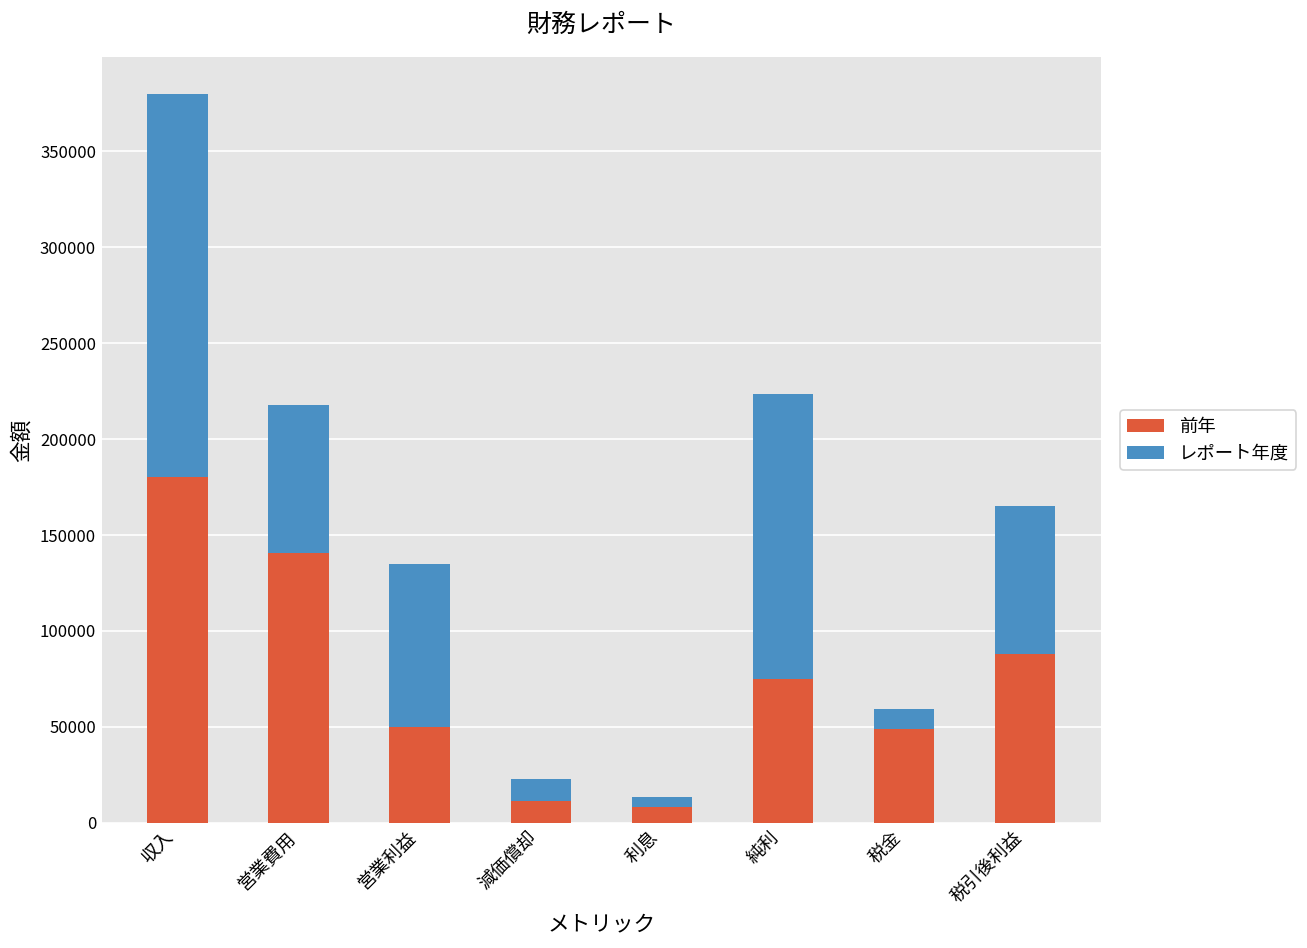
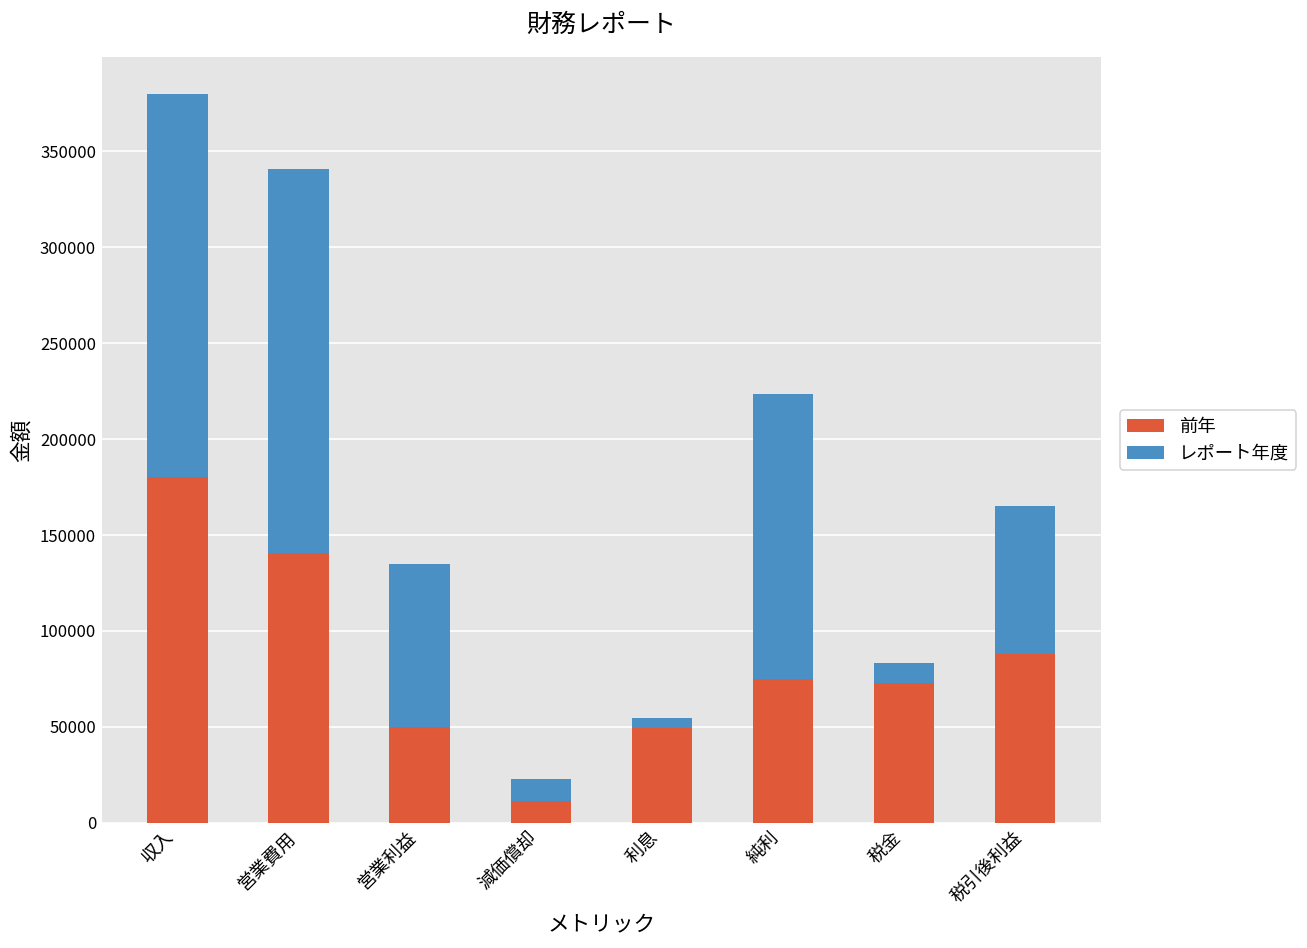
  {
    "前年": {
      "収入": 180000,
      "営業費用": 141000,
      "営業利益": 50000,
      "減価償却": 11000,
-     "利息": 8000,
+     "利息": 50000,
      "純利": 75000,
-     "税金": 49000,
+     "税金": 73000,
      "税引後利益": 88000
    },
    "レポート年度": {
      "収入": 200000,
-     "営業費用": 77000,
+     "営業費用": 200000,
      "営業利益": 85000,
      "減価償却": 11000,
      "利息": 5000,
      "純利": 148000,
      "税金": 10000,
      "税引後利益": 77000
    }
  }
